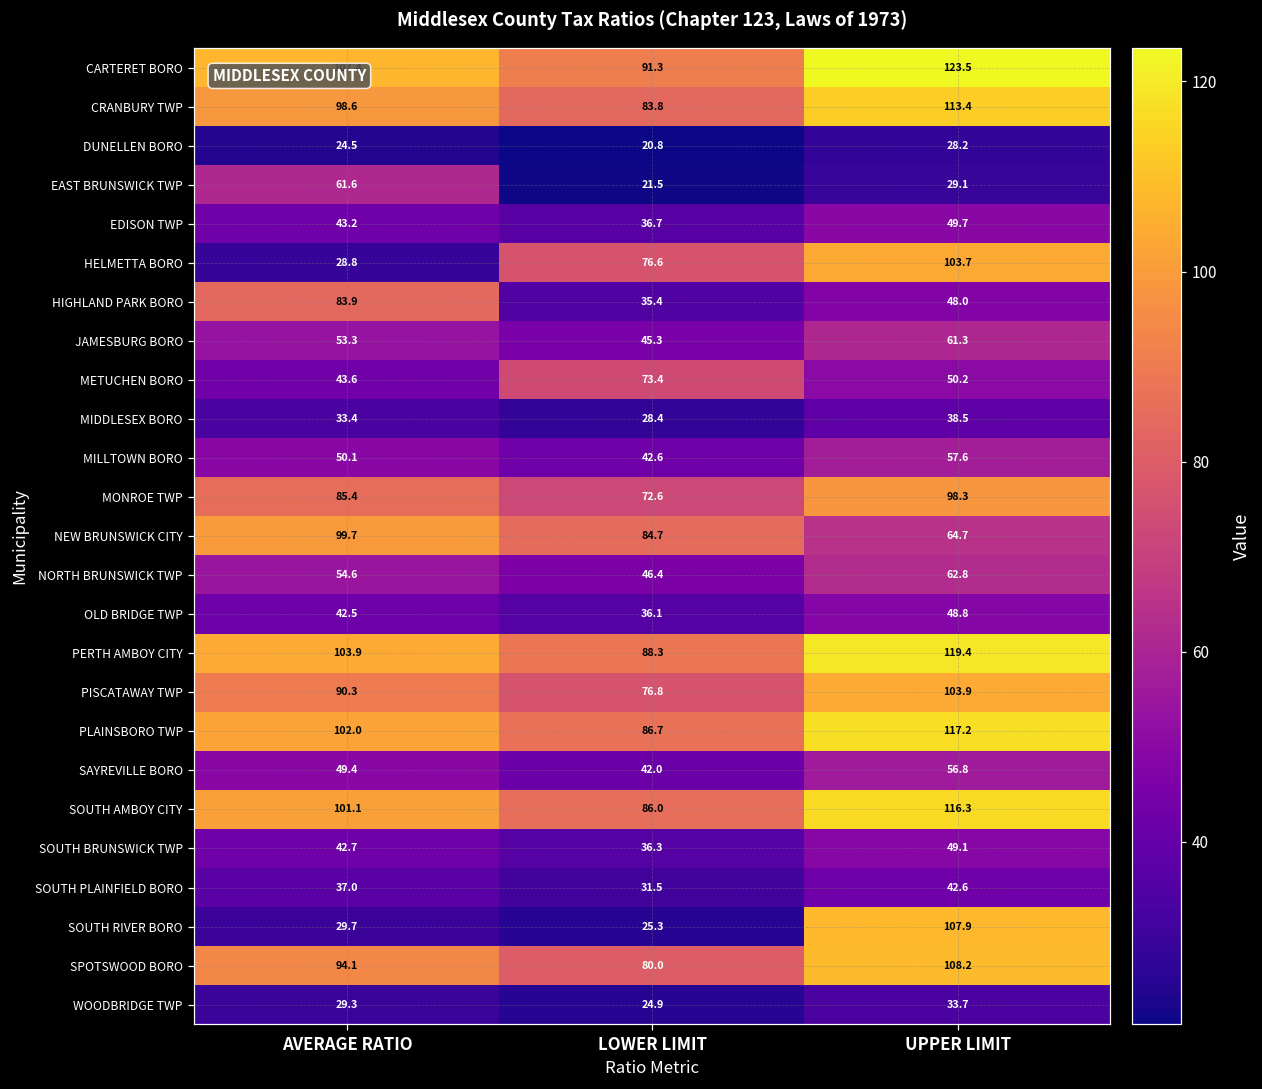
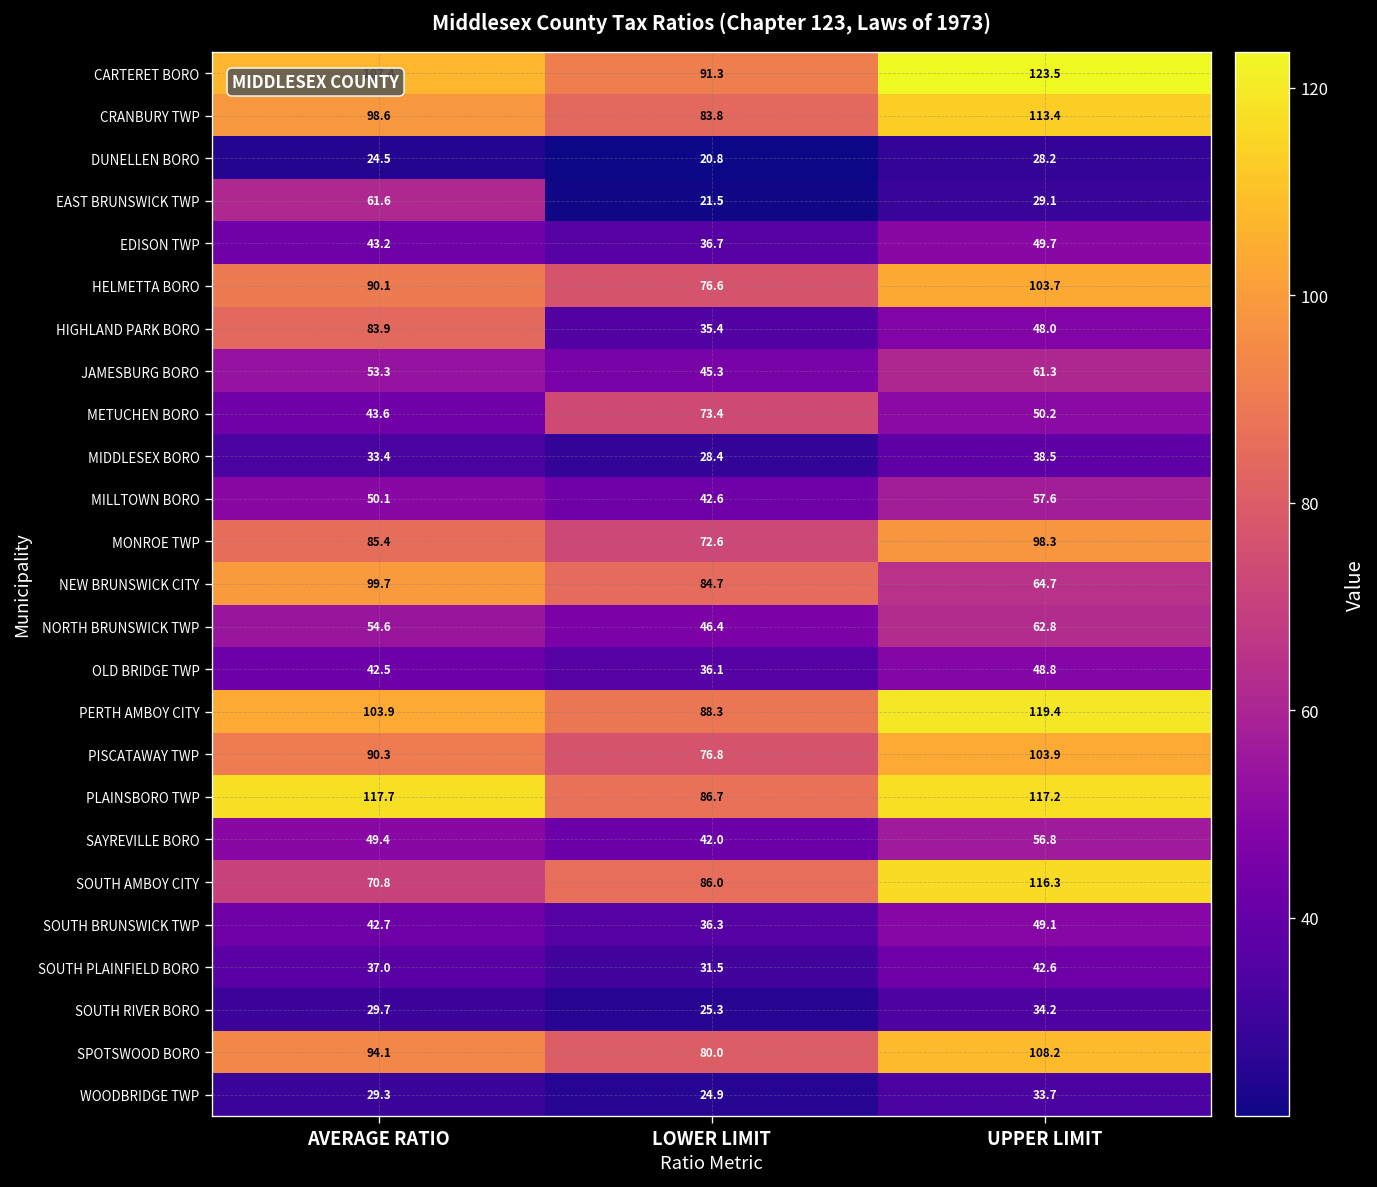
  {
    "CARTERET BORO": {
      "LOWER LIMIT": 91.3,
      "UPPER LIMIT": 123.5
    },
    "CRANBURY TWP": {
      "AVERAGE RATIO": 98.6,
      "LOWER LIMIT": 83.8,
      "UPPER LIMIT": 113.4
    },
    "DUNELLEN BORO": {
      "AVERAGE RATIO": 24.5,
      "LOWER LIMIT": 20.8,
      "UPPER LIMIT": 28.2
    },
    "EAST BRUNSWICK TWP": {
      "AVERAGE RATIO": 61.6,
      "LOWER LIMIT": 21.5,
      "UPPER LIMIT": 29.1
    },
    "EDISON TWP": {
      "AVERAGE RATIO": 43.2,
      "LOWER LIMIT": 36.7,
      "UPPER LIMIT": 49.7
    },
    "HELMETTA BORO": {
-     "AVERAGE RATIO": 28.8,
+     "AVERAGE RATIO": 90.1,
      "LOWER LIMIT": 76.6,
      "UPPER LIMIT": 103.7
    },
    "HIGHLAND PARK BORO": {
      "AVERAGE RATIO": 83.9,
      "LOWER LIMIT": 35.4,
      "UPPER LIMIT": 48.0
    },
    "JAMESBURG BORO": {
      "AVERAGE RATIO": 53.3,
      "LOWER LIMIT": 45.3,
      "UPPER LIMIT": 61.3
    },
    "METUCHEN BORO": {
      "AVERAGE RATIO": 43.6,
      "LOWER LIMIT": 73.4,
      "UPPER LIMIT": 50.2
    },
    "MIDDLESEX BORO": {
      "AVERAGE RATIO": 33.4,
      "LOWER LIMIT": 28.4,
      "UPPER LIMIT": 38.5
    },
    "MILLTOWN BORO": {
      "AVERAGE RATIO": 50.1,
      "LOWER LIMIT": 42.6,
      "UPPER LIMIT": 57.6
    },
    "MONROE TWP": {
      "AVERAGE RATIO": 85.4,
      "LOWER LIMIT": 72.6,
      "UPPER LIMIT": 98.3
    },
    "NEW BRUNSWICK CITY": {
      "AVERAGE RATIO": 99.7,
      "LOWER LIMIT": 84.7,
      "UPPER LIMIT": 64.7
    },
    "NORTH BRUNSWICK TWP": {
      "AVERAGE RATIO": 54.6,
      "LOWER LIMIT": 46.4,
      "UPPER LIMIT": 62.8
    },
    "OLD BRIDGE TWP": {
      "AVERAGE RATIO": 42.5,
      "LOWER LIMIT": 36.1,
      "UPPER LIMIT": 48.8
    },
    "PERTH AMBOY CITY": {
      "AVERAGE RATIO": 103.9,
      "LOWER LIMIT": 88.3,
      "UPPER LIMIT": 119.4
    },
    "PISCATAWAY TWP": {
      "AVERAGE RATIO": 90.3,
      "LOWER LIMIT": 76.8,
      "UPPER LIMIT": 103.9
    },
    "PLAINSBORO TWP": {
-     "AVERAGE RATIO": 102.0,
+     "AVERAGE RATIO": 117.7,
      "LOWER LIMIT": 86.7,
      "UPPER LIMIT": 117.2
    },
    "SAYREVILLE BORO": {
      "AVERAGE RATIO": 49.4,
      "LOWER LIMIT": 42.0,
      "UPPER LIMIT": 56.8
    },
    "SOUTH AMBOY CITY": {
-     "AVERAGE RATIO": 101.1,
+     "AVERAGE RATIO": 70.8,
      "LOWER LIMIT": 86.0,
      "UPPER LIMIT": 116.3
    },
    "SOUTH BRUNSWICK TWP": {
      "AVERAGE RATIO": 42.7,
      "LOWER LIMIT": 36.3,
      "UPPER LIMIT": 49.1
    },
    "SOUTH PLAINFIELD BORO": {
      "AVERAGE RATIO": 37.0,
      "LOWER LIMIT": 31.5,
      "UPPER LIMIT": 42.6
    },
    "SOUTH RIVER BORO": {
      "AVERAGE RATIO": 29.7,
      "LOWER LIMIT": 25.3,
-     "UPPER LIMIT": 107.9
+     "UPPER LIMIT": 34.2
    },
    "SPOTSWOOD BORO": {
      "AVERAGE RATIO": 94.1,
      "LOWER LIMIT": 80.0,
      "UPPER LIMIT": 108.2
    },
    "WOODBRIDGE TWP": {
      "AVERAGE RATIO": 29.3,
      "LOWER LIMIT": 24.9,
      "UPPER LIMIT": 33.7
    }
  }
